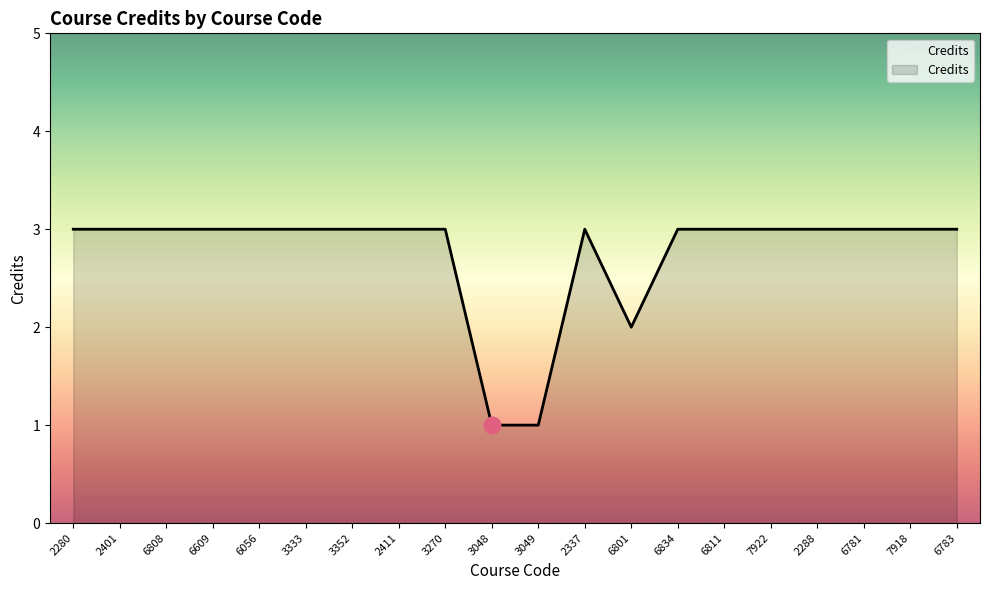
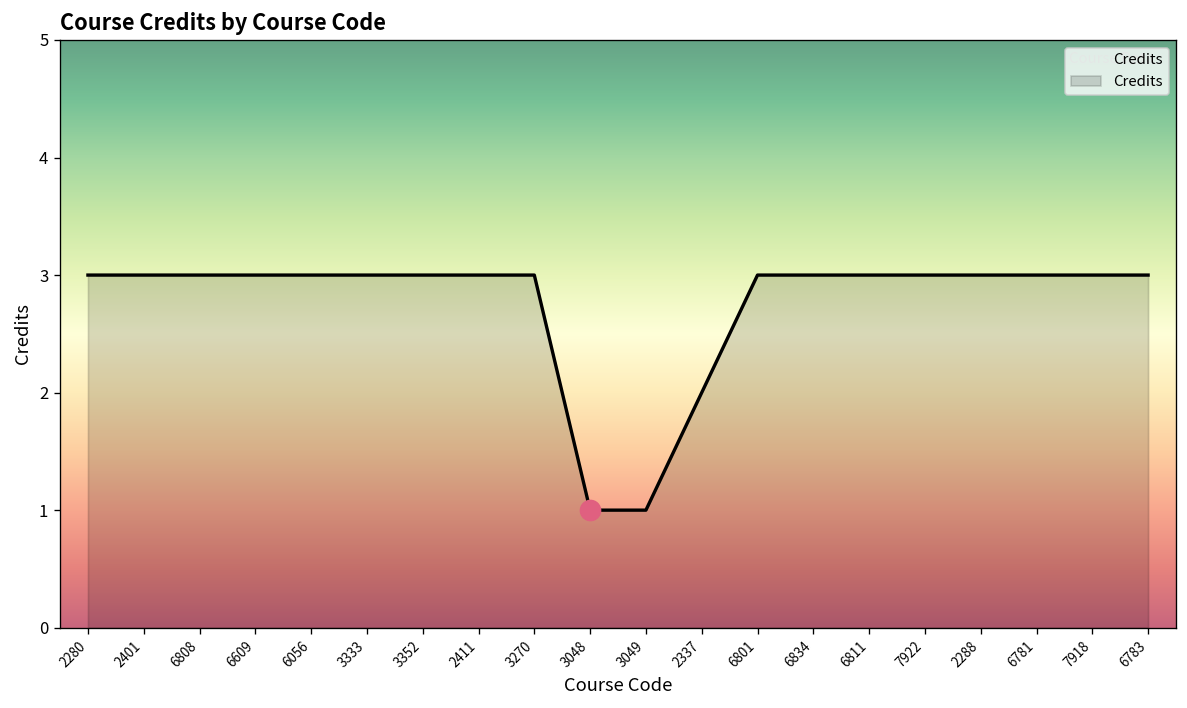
  {
    "Credits": {
      "2280": 3,
      "2401": 3,
      "6808": 3,
      "6609": 3,
      "6056": 3,
      "3333": 3,
      "3352": 3,
      "2411": 3,
      "3270": 3,
      "3049": 1,
-     "2337": 3,
-     "6801": 2,
+     "2337": 2,
+     "6801": 3,
      "6834": 3,
      "6811": 3,
      "7922": 3,
      "2288": 3,
      "6781": 3,
      "7918": 3,
      "6783": 3
    }
  }
